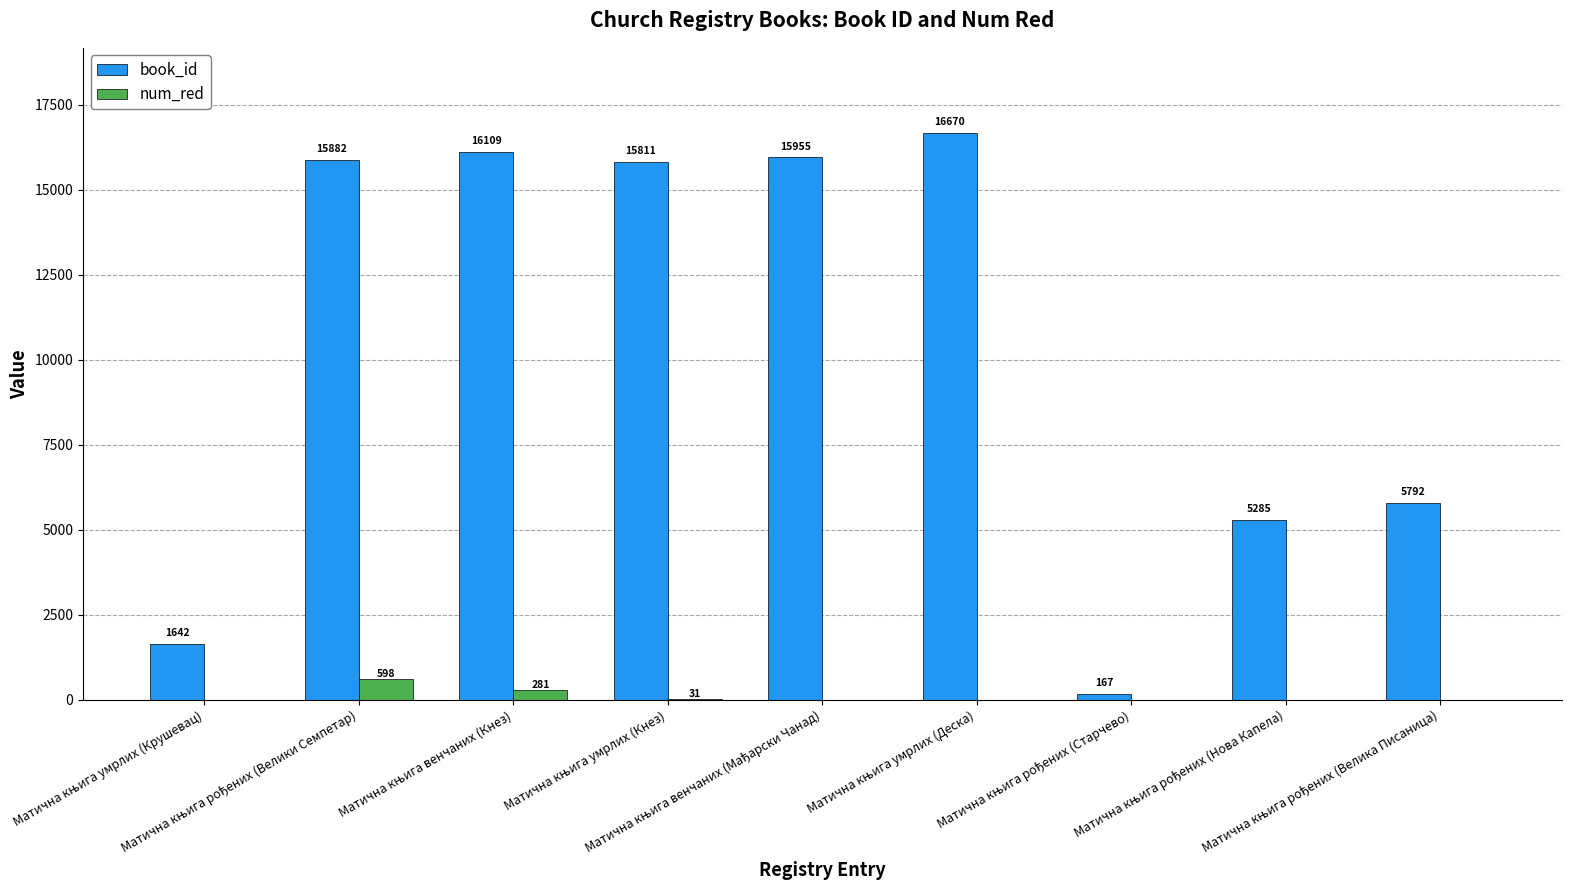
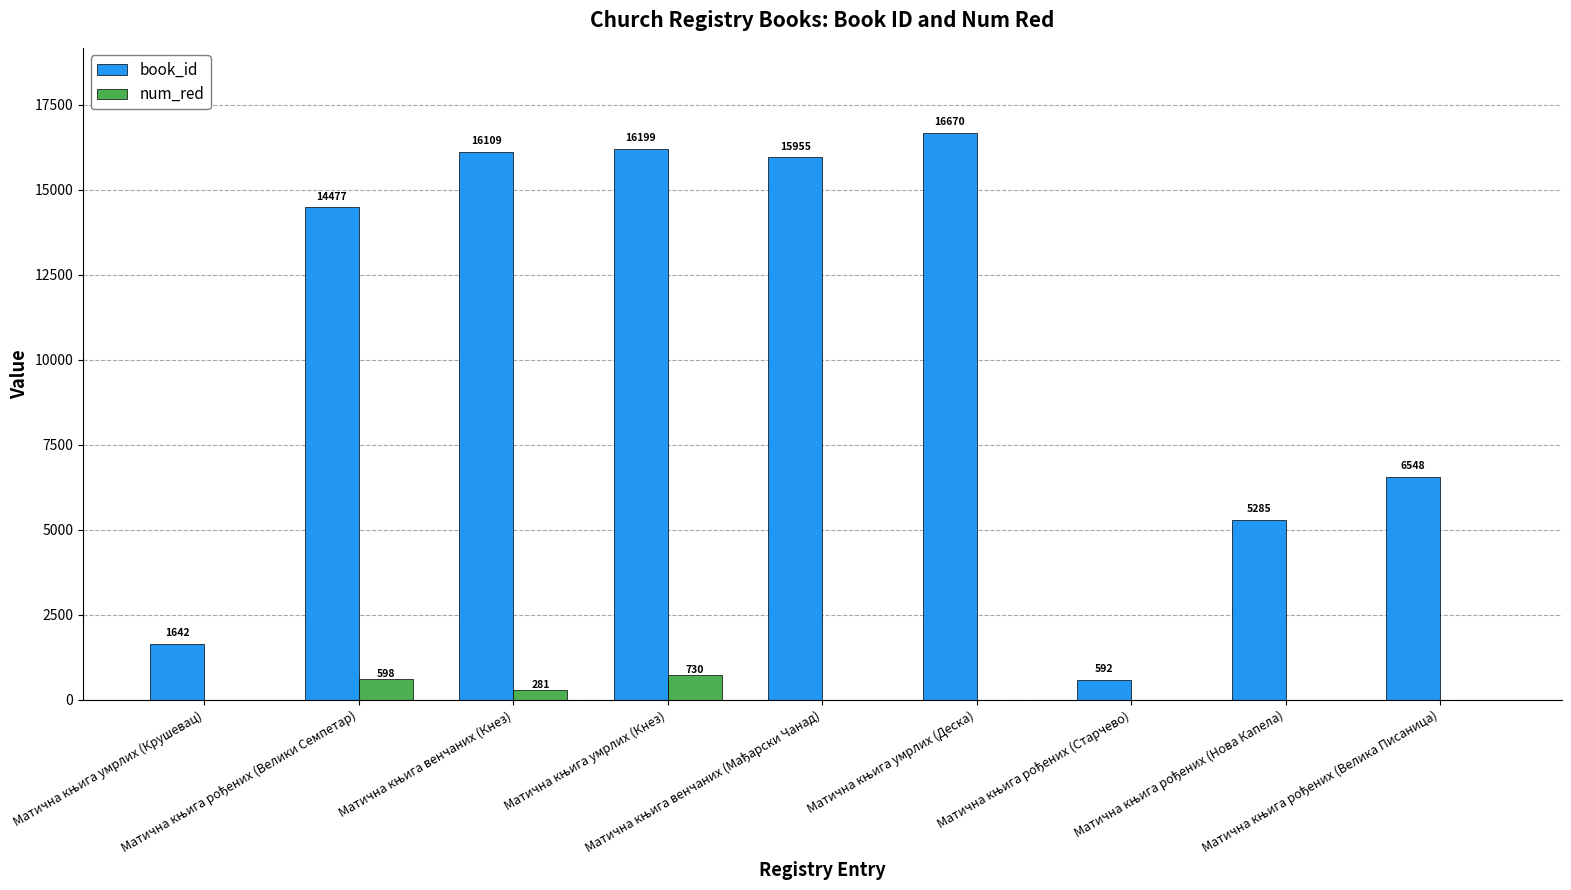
  {
    "book_id": {
      "Матична књига умрлих (Крушевац)": 1642,
-     "Матична књига рођених (Велики Семпетар)": 15882,
+     "Матична књига рођених (Велики Семпетар)": 14477,
      "Матична књига венчаних (Кнез)": 16109,
-     "Матична књига умрлих (Кнез)": 15811,
+     "Матична књига умрлих (Кнез)": 16199,
      "Матична књига венчаних (Мађарски Чанад)": 15955,
      "Матична књига умрлих (Деска)": 16670,
-     "Матична књига рођених (Старчево)": 167,
+     "Матична књига рођених (Старчево)": 592,
      "Матична књига рођених (Нова Капела)": 5285,
-     "Матична књига рођених (Велика Писаница)": 5792
+     "Матична књига рођених (Велика Писаница)": 6548
    },
    "num_red": {
      "Матична књига рођених (Велики Семпетар)": 598,
      "Матична књига венчаних (Кнез)": 281,
-     "Матична књига умрлих (Кнез)": 31
+     "Матична књига умрлих (Кнез)": 730
    }
  }
